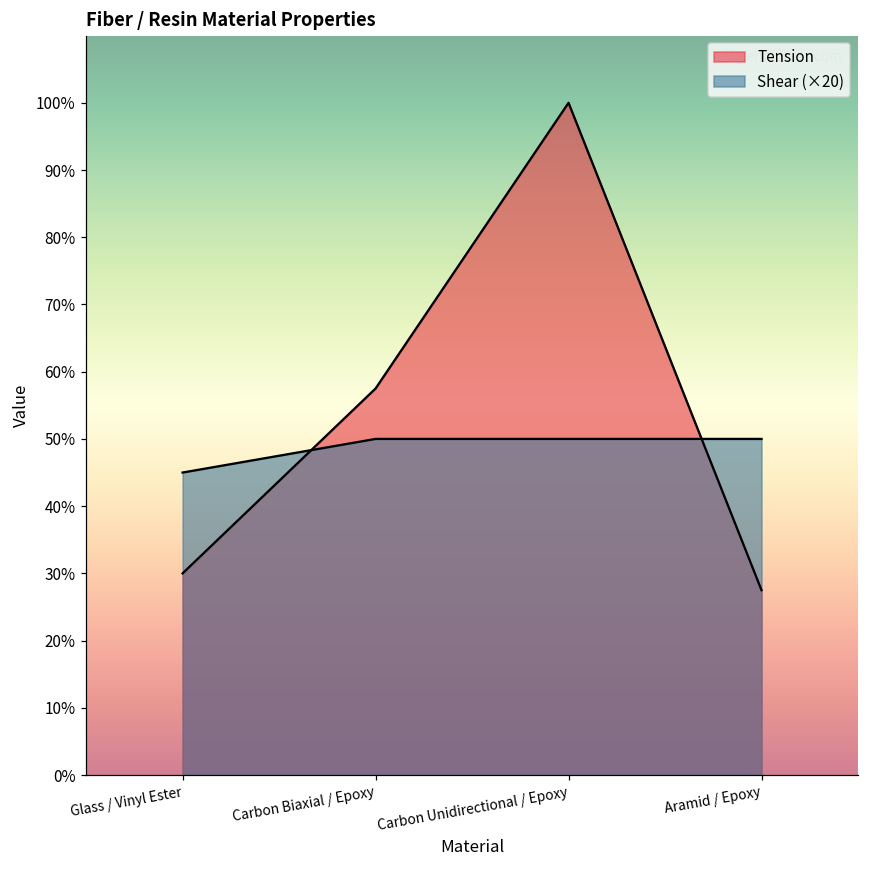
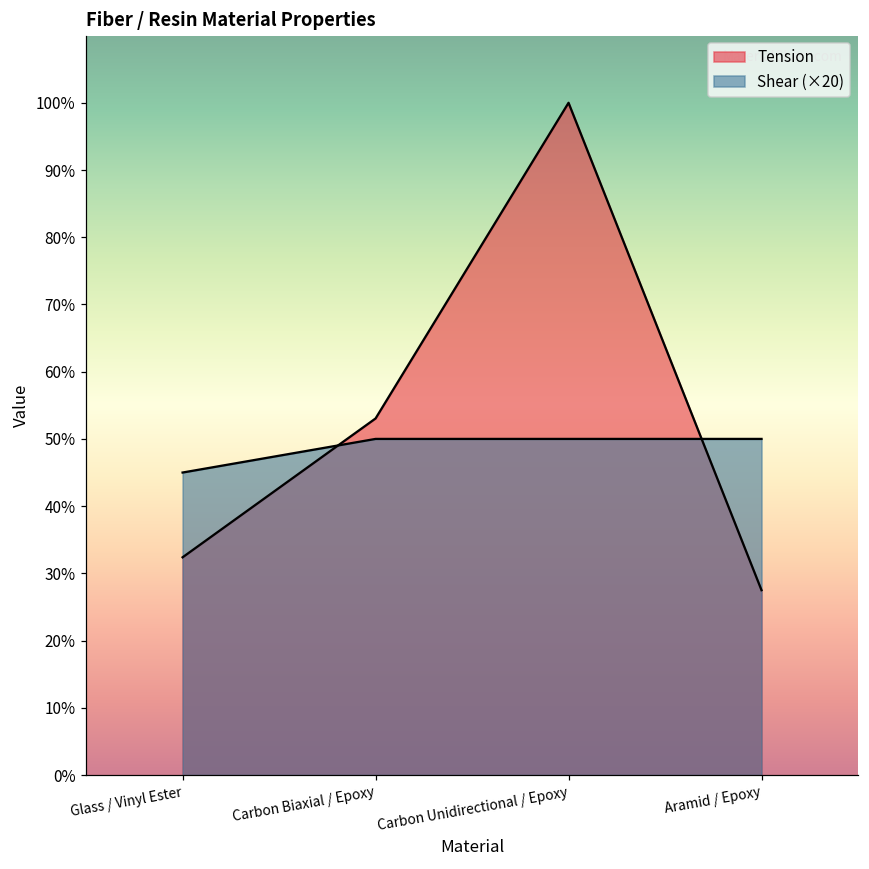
  {
    "Tension": {
-     "Glass / Vinyl Ester": "30%",
-     "Carbon Biaxial / Epoxy": "58%",
+     "Glass / Vinyl Ester": "32%",
+     "Carbon Biaxial / Epoxy": "53%",
      "Carbon Unidirectional / Epoxy": "100%",
      "Aramid / Epoxy": "28%"
    },
    "Shear (×20)": {
      "Glass / Vinyl Ester": "45%",
      "Carbon Biaxial / Epoxy": "50%",
      "Carbon Unidirectional / Epoxy": "50%",
      "Aramid / Epoxy": "50%"
    }
  }
